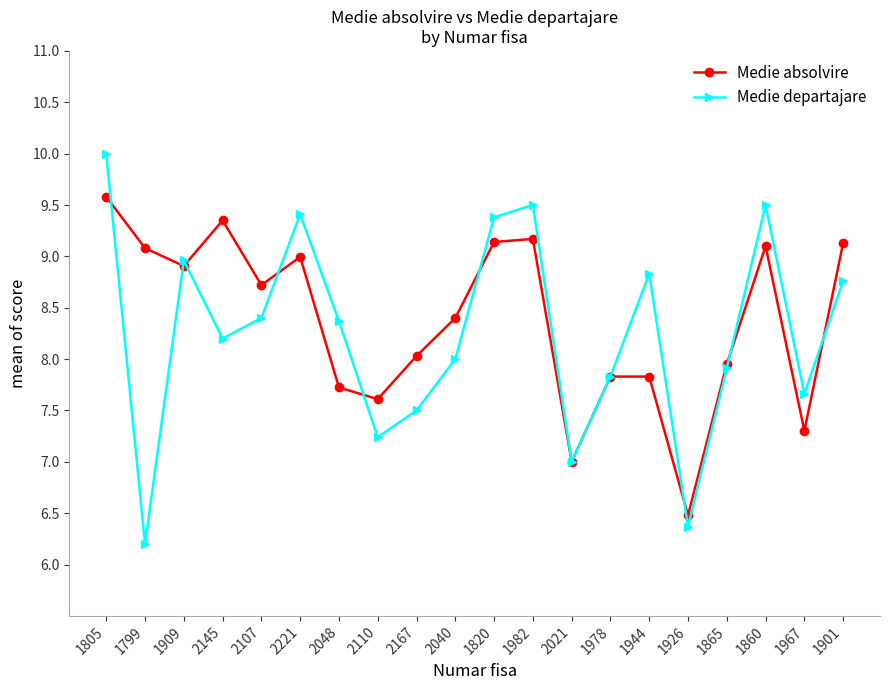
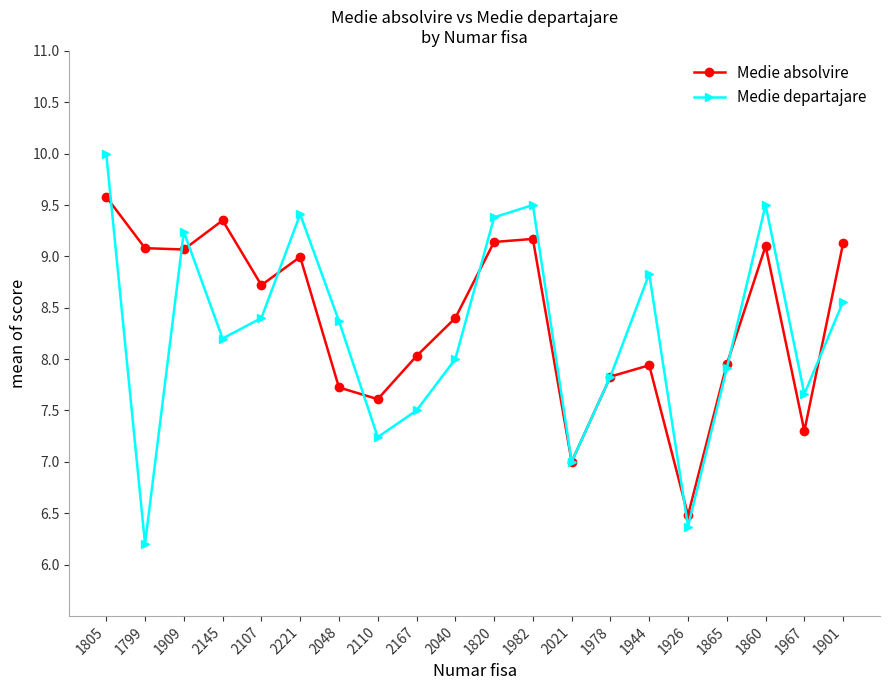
  {
    "Medie absolvire": {
      "1805": 9.58,
      "1799": 9.08,
-     "1909": 8.91,
+     "1909": 9.07,
      "2145": 9.35,
      "2107": 8.72,
      "2221": 9.00,
      "2048": 7.72,
      "2110": 7.61,
      "2167": 8.03,
      "2040": 8.40,
      "1820": 9.14,
      "1982": 9.17,
-     "1944": 7.83,
+     "1944": 7.94,
      "1926": 6.48,
      "1865": 7.95,
      "1860": 9.10,
      "1967": 7.30,
      "1901": 9.13
    },
    "Medie departajare": {
      "1805": 10.00,
      "1799": 6.20,
-     "1909": 8.96,
+     "1909": 9.24,
      "2145": 8.20,
      "2107": 8.40,
      "2221": 9.41,
      "2048": 8.37,
      "2110": 7.24,
      "2167": 7.50,
      "2040": 8.00,
      "1820": 9.38,
      "1982": 9.50,
      "1944": 8.83,
      "1926": 6.37,
      "1865": 7.91,
      "1860": 9.50,
      "1967": 7.66,
-     "1901": 8.76
+     "1901": 8.56
    }
  }
